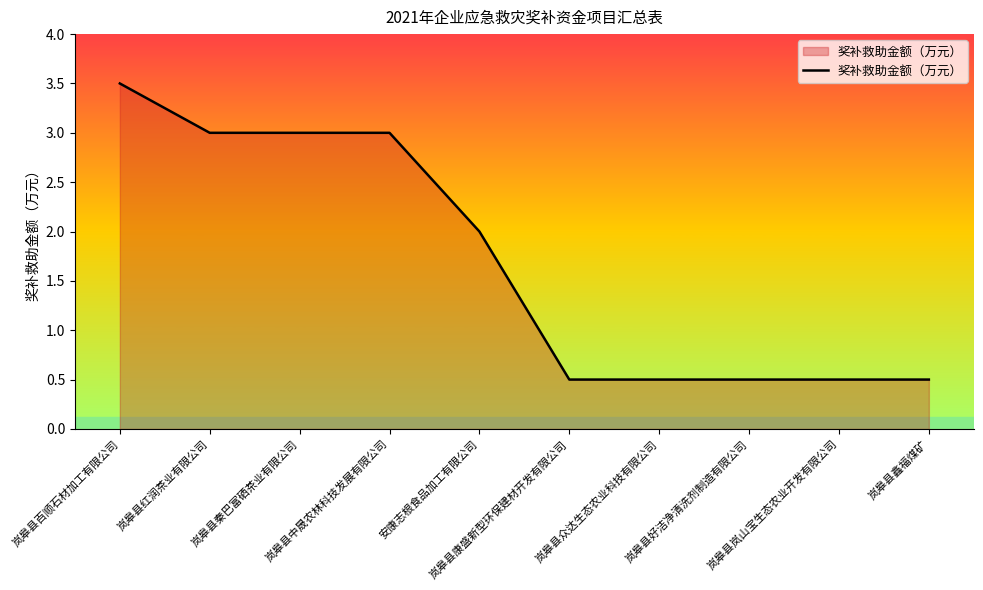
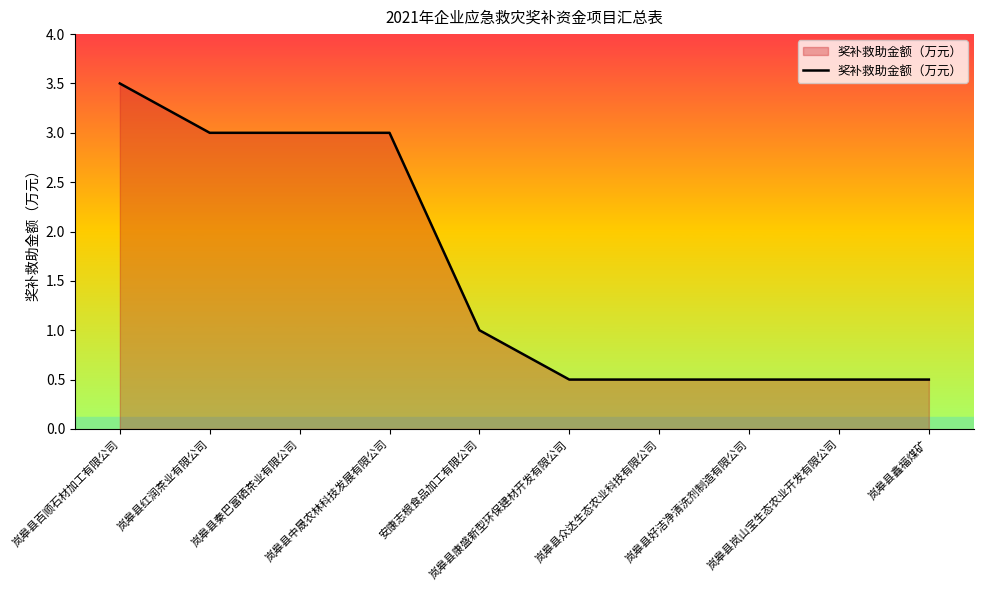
  {
    "岚皋县百顺石材加工有限公司": 3.5,
    "岚皋县红润茶业有限公司": 3,
    "岚皋县秦巴富硒茶业有限公司": 3,
    "岚皋县中晟农林科技发展有限公司": 3,
-   "安康志根食品加工有限公司": 2,
+   "安康志根食品加工有限公司": 1,
    "岚皋县康盛新型环保建材开发有限公司": 0.5,
    "岚皋县众达生态农业科技有限公司": 0.5,
    "岚皋县好洁净清洗剂制造有限公司": 0.5,
    "岚皋县岚山宝生态农业开发有限公司": 0.5,
    "岚皋县鑫福煤矿": 0.5
  }
